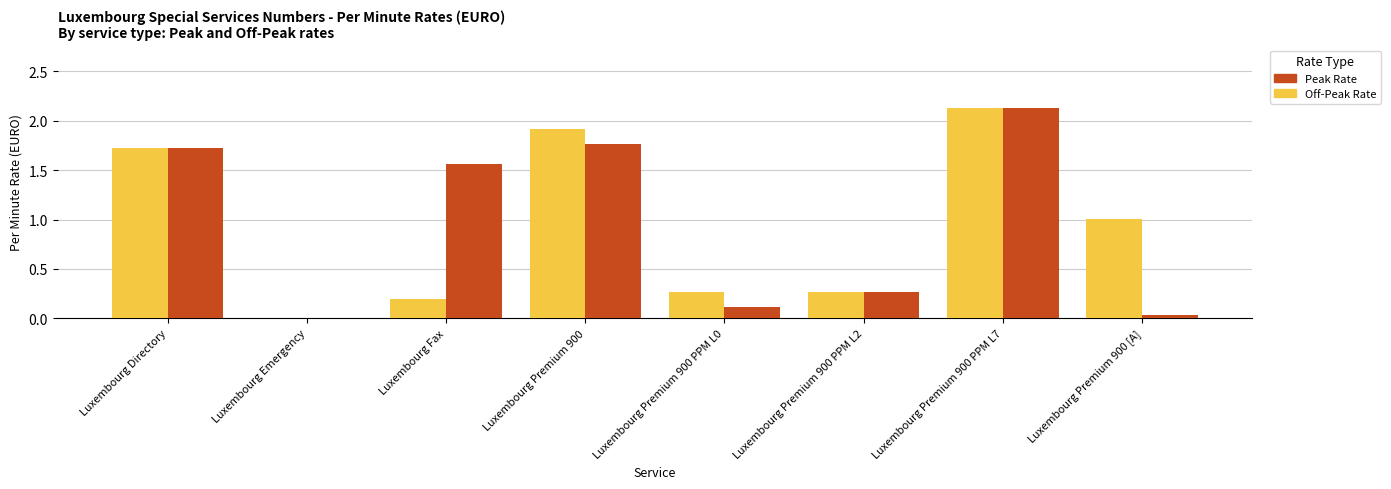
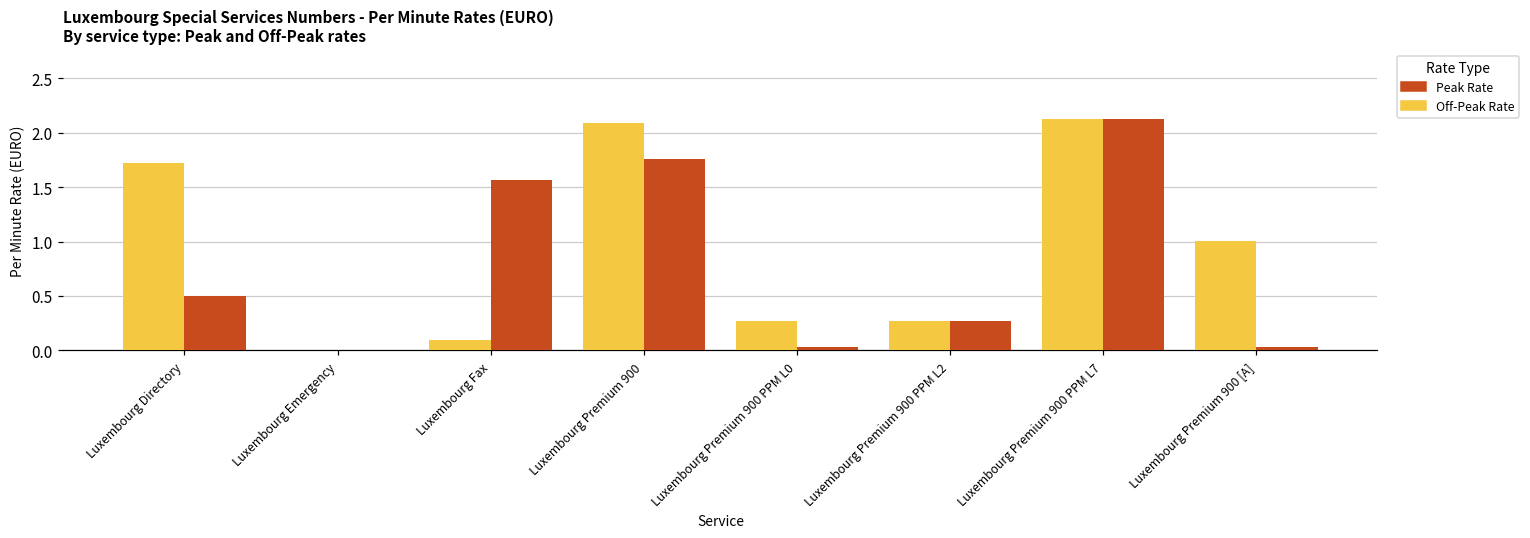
  {
    "Off-Peak Rate": {
      "Luxembourg Directory": 1.7,
      "Luxembourg Emergency": 0.0,
-     "Luxembourg Fax": 0.2,
-     "Luxembourg Premium 900": 1.9,
+     "Luxembourg Fax": 0.1,
+     "Luxembourg Premium 900": 2.1,
      "Luxembourg Premium 900 PPM L0": 0.3,
      "Luxembourg Premium 900 PPM L2": 0.3,
      "Luxembourg Premium 900 PPM L7": 2.1,
      "Luxembourg Premium 900 [A]": 1.0
    },
    "Peak Rate": {
-     "Luxembourg Directory": 1.7,
+     "Luxembourg Directory": 0.5,
      "Luxembourg Emergency": 0.0,
      "Luxembourg Fax": 1.6,
      "Luxembourg Premium 900": 1.8,
-     "Luxembourg Premium 900 PPM L0": 0.1,
+     "Luxembourg Premium 900 PPM L0": 0.0,
      "Luxembourg Premium 900 PPM L2": 0.3,
      "Luxembourg Premium 900 PPM L7": 2.1,
      "Luxembourg Premium 900 [A]": 0.0
    }
  }
